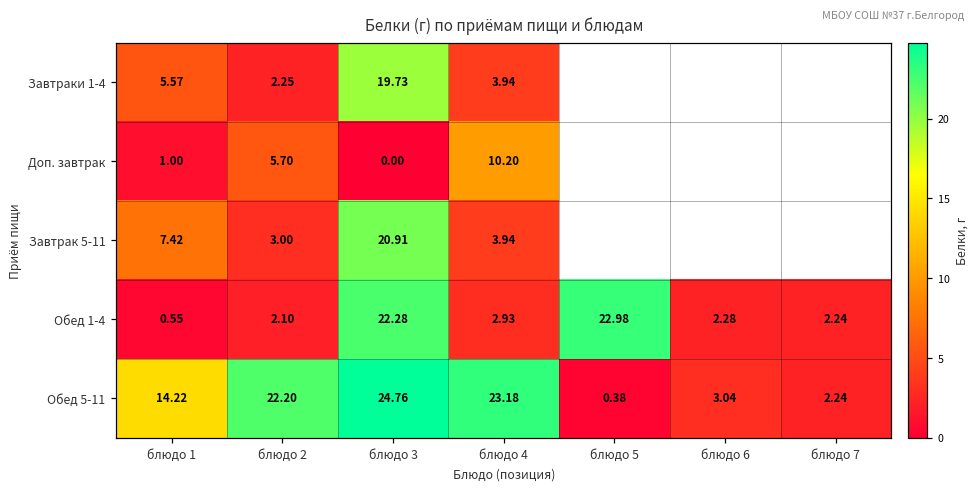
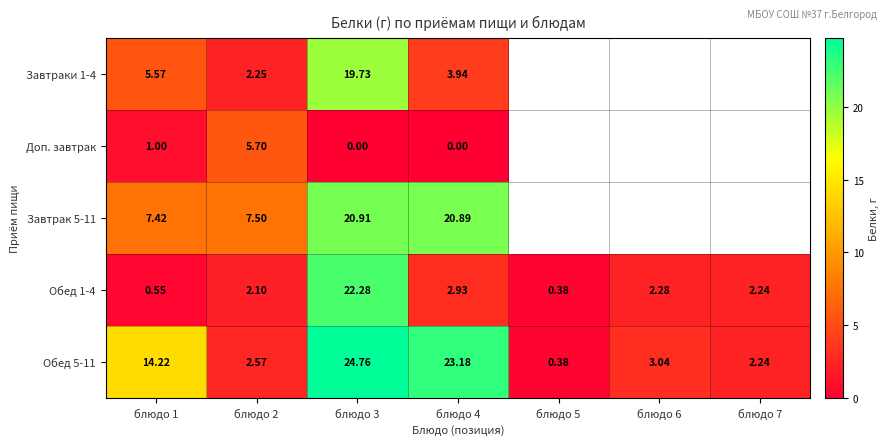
  {
    "Завтраки 1-4": {
      "блюдо 1": 5.57,
      "блюдо 2": 2.25,
      "блюдо 3": 19.73,
      "блюдо 4": 3.94
    },
    "Доп. завтрак": {
      "блюдо 1": 1.00,
      "блюдо 2": 5.70,
      "блюдо 3": 0.00,
-     "блюдо 4": 10.20
+     "блюдо 4": 0.00
    },
    "Завтрак 5-11": {
      "блюдо 1": 7.42,
-     "блюдо 2": 3.00,
+     "блюдо 2": 7.50,
      "блюдо 3": 20.91,
-     "блюдо 4": 3.94
+     "блюдо 4": 20.89
    },
    "Обед 1-4": {
      "блюдо 1": 0.55,
      "блюдо 2": 2.10,
      "блюдо 3": 22.28,
      "блюдо 4": 2.93,
-     "блюдо 5": 22.98,
+     "блюдо 5": 0.38,
      "блюдо 6": 2.28,
      "блюдо 7": 2.24
    },
    "Обед 5-11": {
      "блюдо 1": 14.22,
-     "блюдо 2": 22.20,
+     "блюдо 2": 2.57,
      "блюдо 3": 24.76,
      "блюдо 4": 23.18,
      "блюдо 5": 0.38,
      "блюдо 6": 3.04,
      "блюдо 7": 2.24
    }
  }
